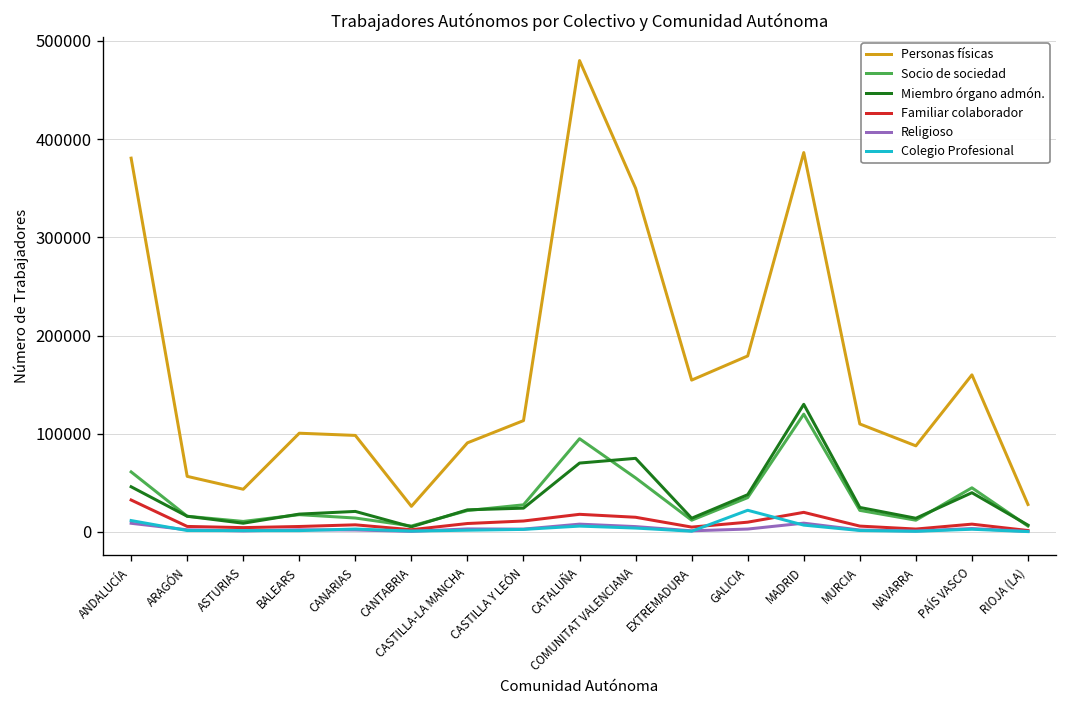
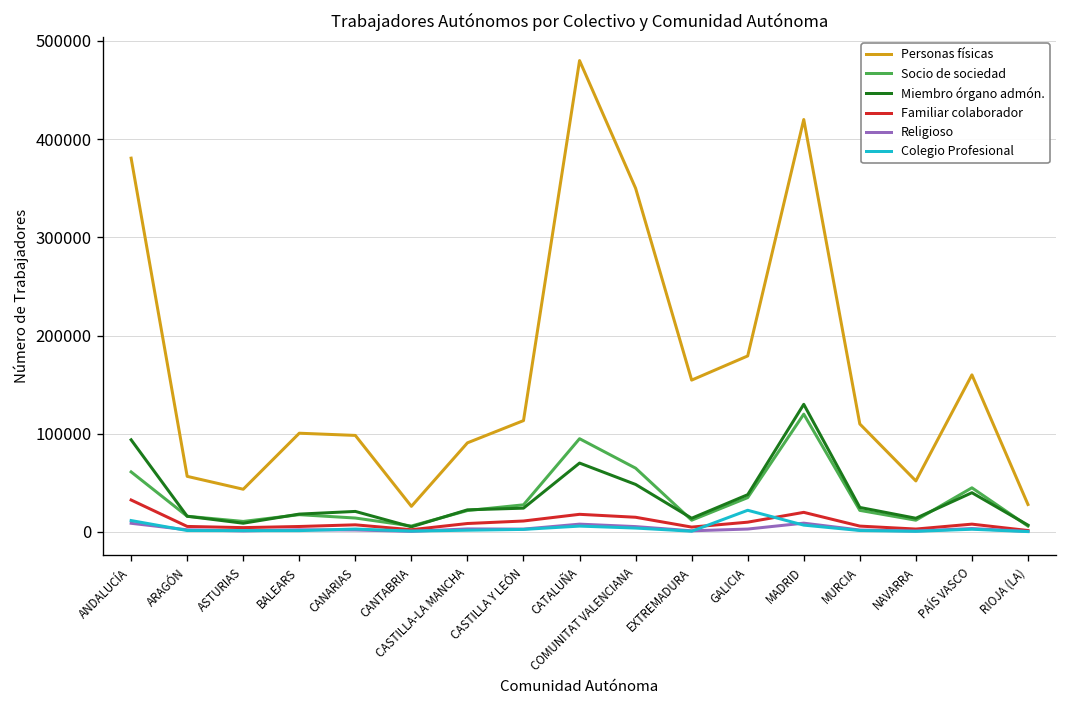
  {
    "Personas físicas": {
      "ANDALUCÍA": 380000,
      "ARAGÓN": 60000,
      "ASTURIAS": 40000,
      "BALEARS": 100000,
      "CANARIAS": 100000,
      "CANTABRIA": 30000,
      "CASTILLA-LA MANCHA": 90000,
      "CASTILLA Y LEÓN": 110000,
      "CATALUÑA": 480000,
      "COMUNITAT VALENCIANA": 350000,
      "EXTREMADURA": 150000,
      "GALICIA": 180000,
-     "MADRID": 390000,
+     "MADRID": 420000,
      "MURCIA": 110000,
-     "NAVARRA": 90000,
+     "NAVARRA": 50000,
      "PAÍS VASCO": 160000,
      "RIOJA (LA)": 30000
    },
    "Socio de sociedad": {
      "ANDALUCÍA": 60000,
      "CANARIAS": 10000,
      "CASTILLA Y LEÓN": 30000,
      "CATALUÑA": 100000,
-     "COMUNITAT VALENCIANA": 60000,
+     "COMUNITAT VALENCIANA": 70000,
      "MADRID": 120000,
      "PAÍS VASCO": 50000
    },
    "Miembro órgano admón.": {
-     "ANDALUCÍA": 50000,
+     "ANDALUCÍA": 90000,
      "CANARIAS": 20000,
      "CASTILLA Y LEÓN": 20000,
      "CATALUÑA": 70000,
-     "COMUNITAT VALENCIANA": 80000,
+     "COMUNITAT VALENCIANA": 50000,
      "MADRID": 130000,
      "PAÍS VASCO": 40000
    },
    "Familiar colaborador": {
      "ANDALUCÍA": 30000,
      "ARAGÓN": 10000,
      "BALEARS": 10000,
      "CANARIAS": 10000,
      "CASTILLA-LA MANCHA": 10000,
      "CASTILLA Y LEÓN": 10000,
      "CATALUÑA": 20000,
      "COMUNITAT VALENCIANA": 20000,
      "EXTREMADURA": 10000,
      "GALICIA": 10000,
      "MADRID": 20000,
      "MURCIA": 10000,
      "PAÍS VASCO": 10000
    },
    "Religioso": {
      "GALICIA": 0
    },
    "Colegio Profesional": {
      "GALICIA": 20000
    }
  }
